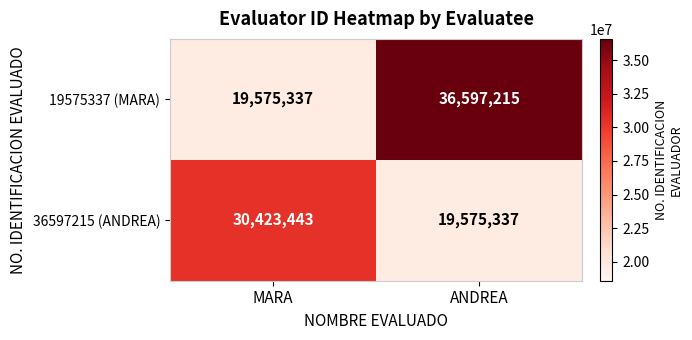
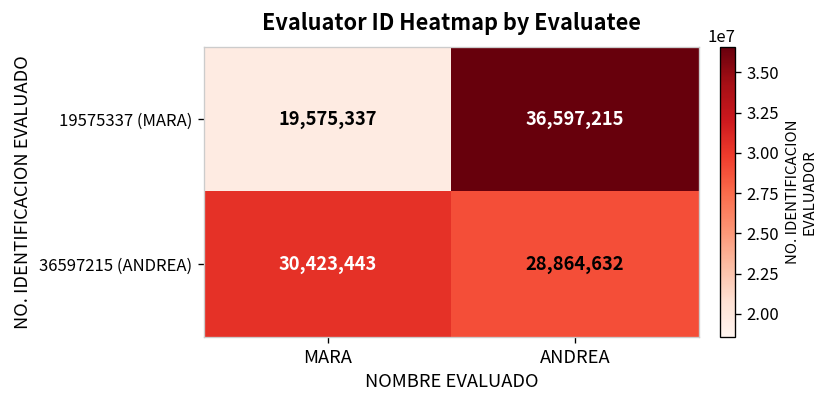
  {
    "19575337 (MARA)": {
      "MARA": "19,575,337",
      "ANDREA": "36,597,215"
    },
    "36597215 (ANDREA)": {
      "MARA": "30,423,443",
-     "ANDREA": "19,575,337"
+     "ANDREA": "28,864,632"
    }
  }
